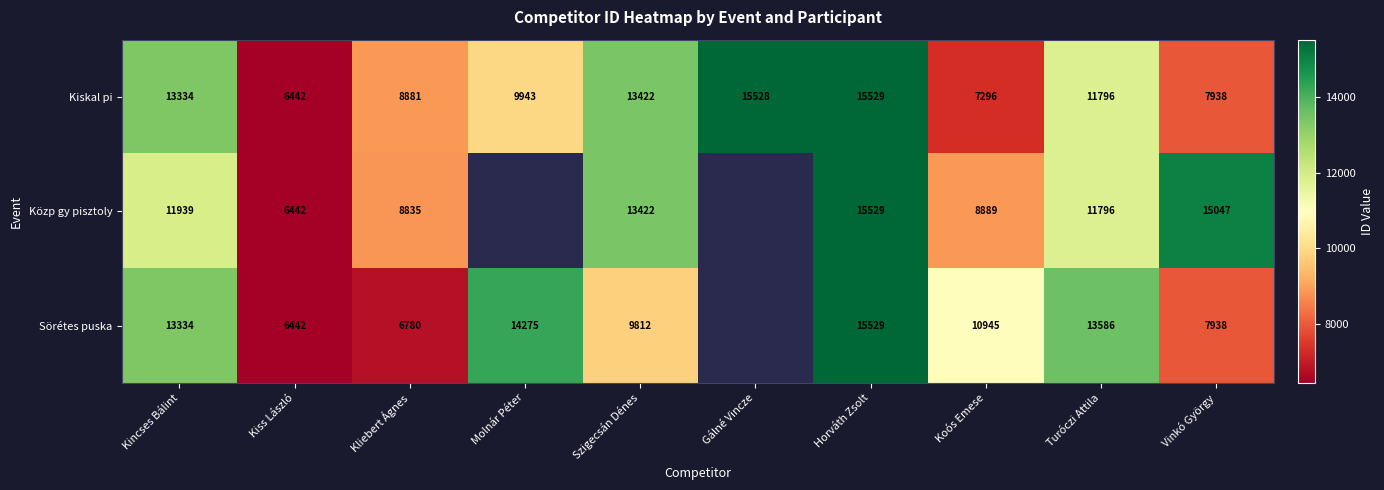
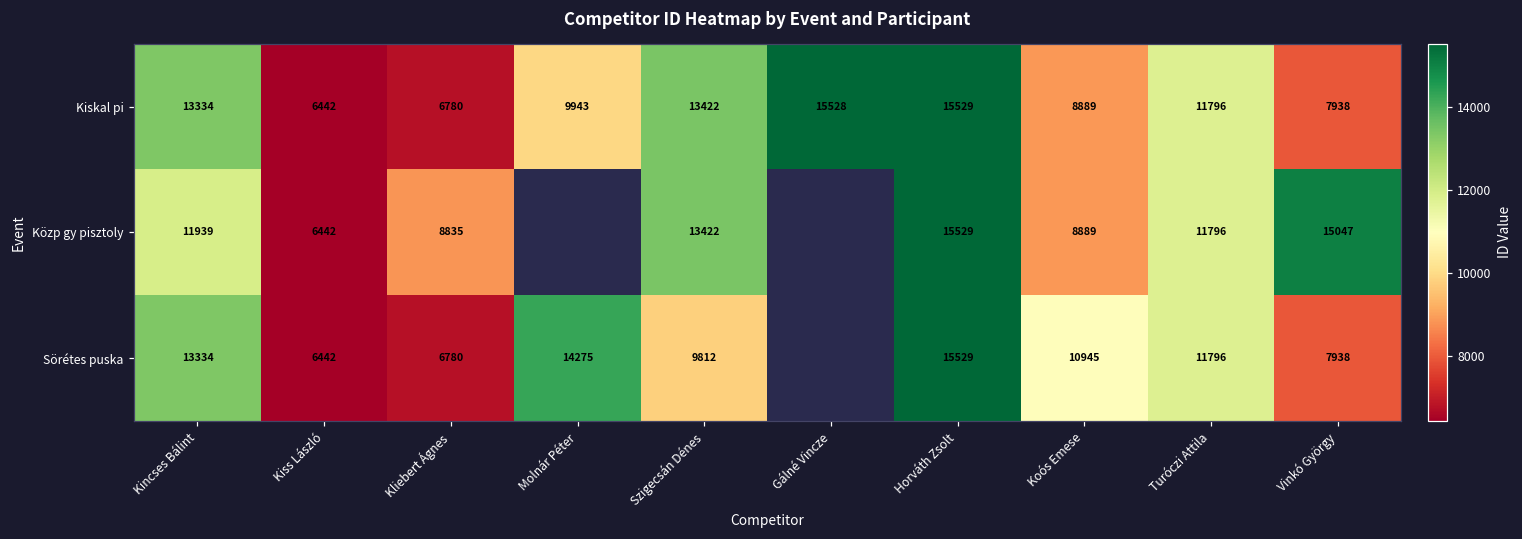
  {
    "Kiskal pi": {
      "Kincses Bálint": 13334,
      "Kiss László": 6442,
-     "Kliebert Ágnes": 8881,
+     "Kliebert Ágnes": 6780,
      "Molnár Péter": 9943,
      "Szigecsán Dénes": 13422,
      "Gálné Vincze": 15528,
      "Horváth Zsolt": 15529,
-     "Koós Emese": 7296,
+     "Koós Emese": 8889,
      "Turóczi Attila": 11796,
      "Vinkó György": 7938
    },
    "Közp gy pisztoly": {
      "Kincses Bálint": 11939,
      "Kiss László": 6442,
      "Kliebert Ágnes": 8835,
      "Szigecsán Dénes": 13422,
      "Horváth Zsolt": 15529,
      "Koós Emese": 8889,
      "Turóczi Attila": 11796,
      "Vinkó György": 15047
    },
    "Sörétes puska": {
      "Kincses Bálint": 13334,
      "Kiss László": 6442,
      "Kliebert Ágnes": 6780,
      "Molnár Péter": 14275,
      "Szigecsán Dénes": 9812,
      "Horváth Zsolt": 15529,
      "Koós Emese": 10945,
-     "Turóczi Attila": 13586,
+     "Turóczi Attila": 11796,
      "Vinkó György": 7938
    }
  }
